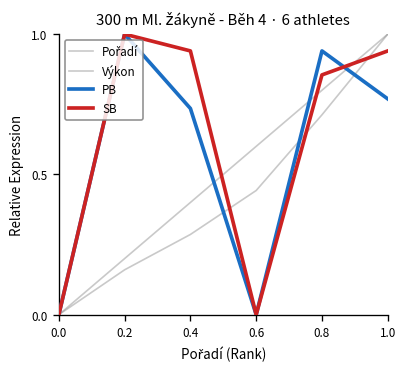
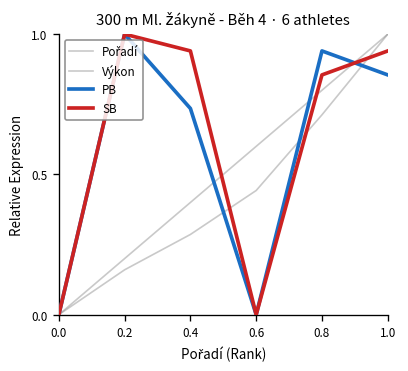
  {
    "PB": {
      "0.4": 0.74,
      "0.8": 0.94,
-     "1.0": 0.77
+     "1.0": 0.85
    },
    "SB": {
      "0.4": 0.94,
      "0.8": 0.85,
      "1.0": 0.94
    }
  }
